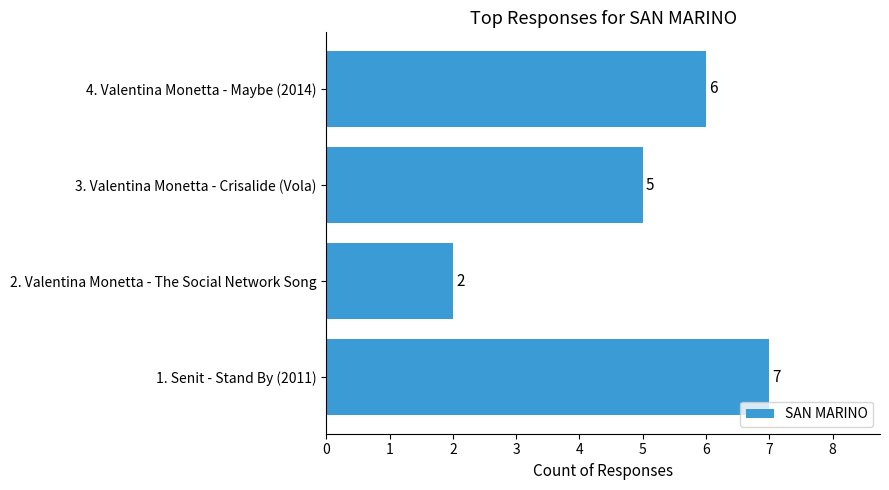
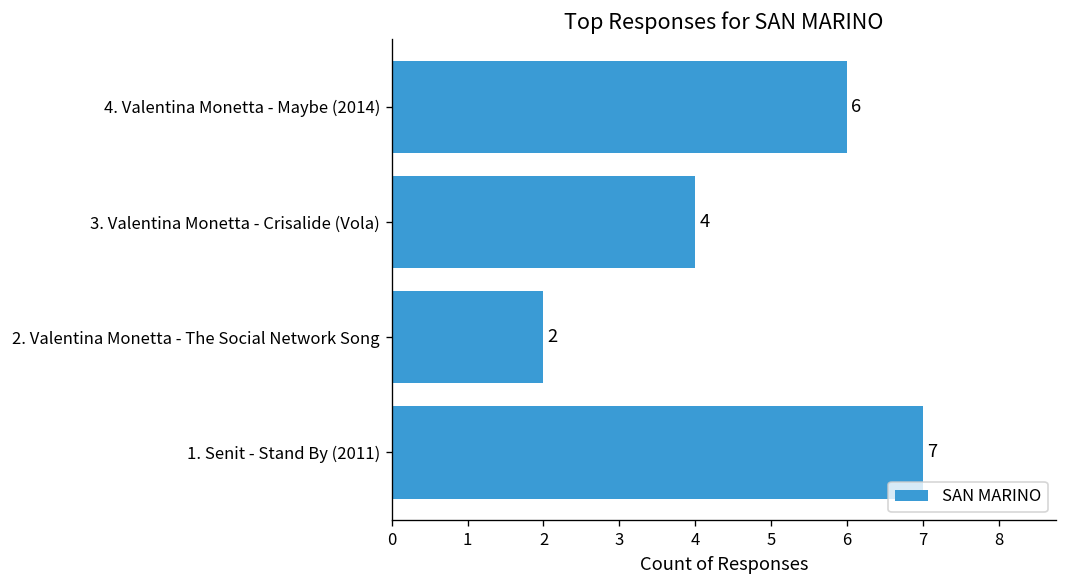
  {
    "4. Valentina Monetta - Maybe (2014)": 6,
-   "3. Valentina Monetta - Crisalide (Vola)": 5,
+   "3. Valentina Monetta - Crisalide (Vola)": 4,
    "2. Valentina Monetta - The Social Network Song": 2,
    "1. Senit - Stand By (2011)": 7
  }
